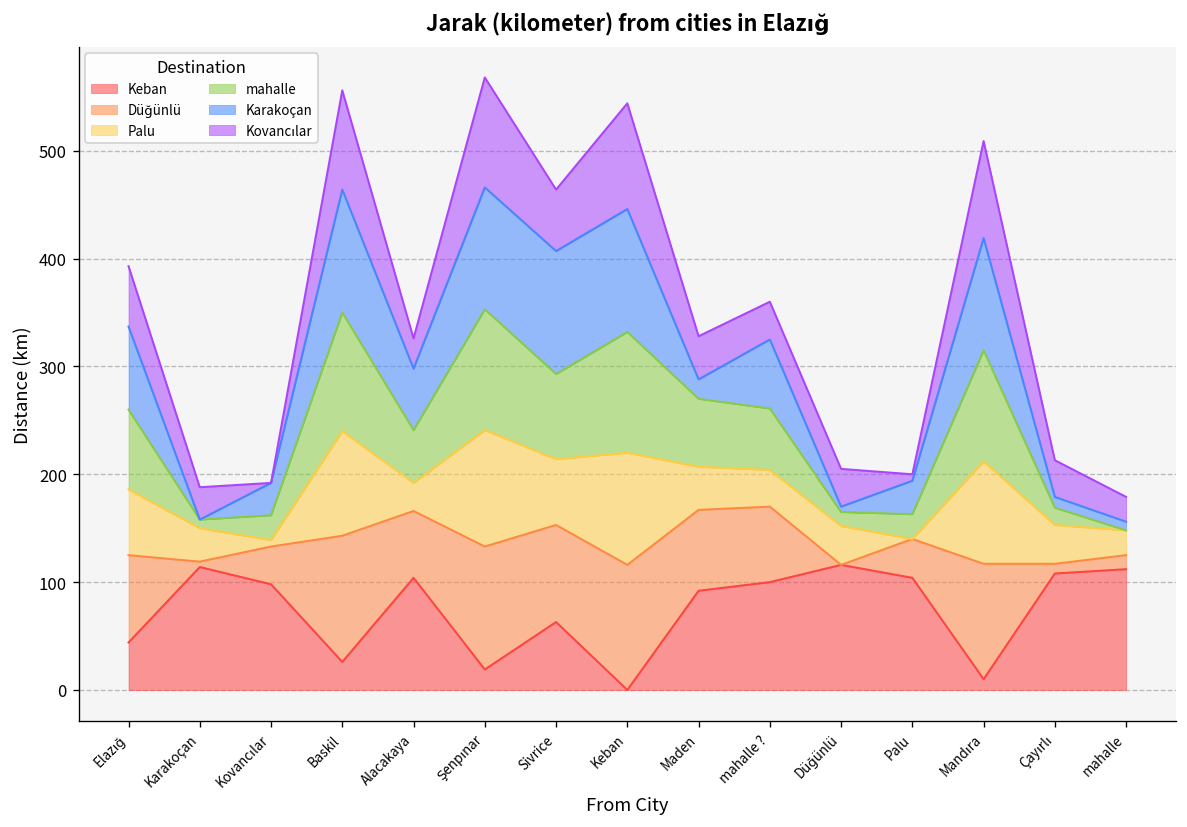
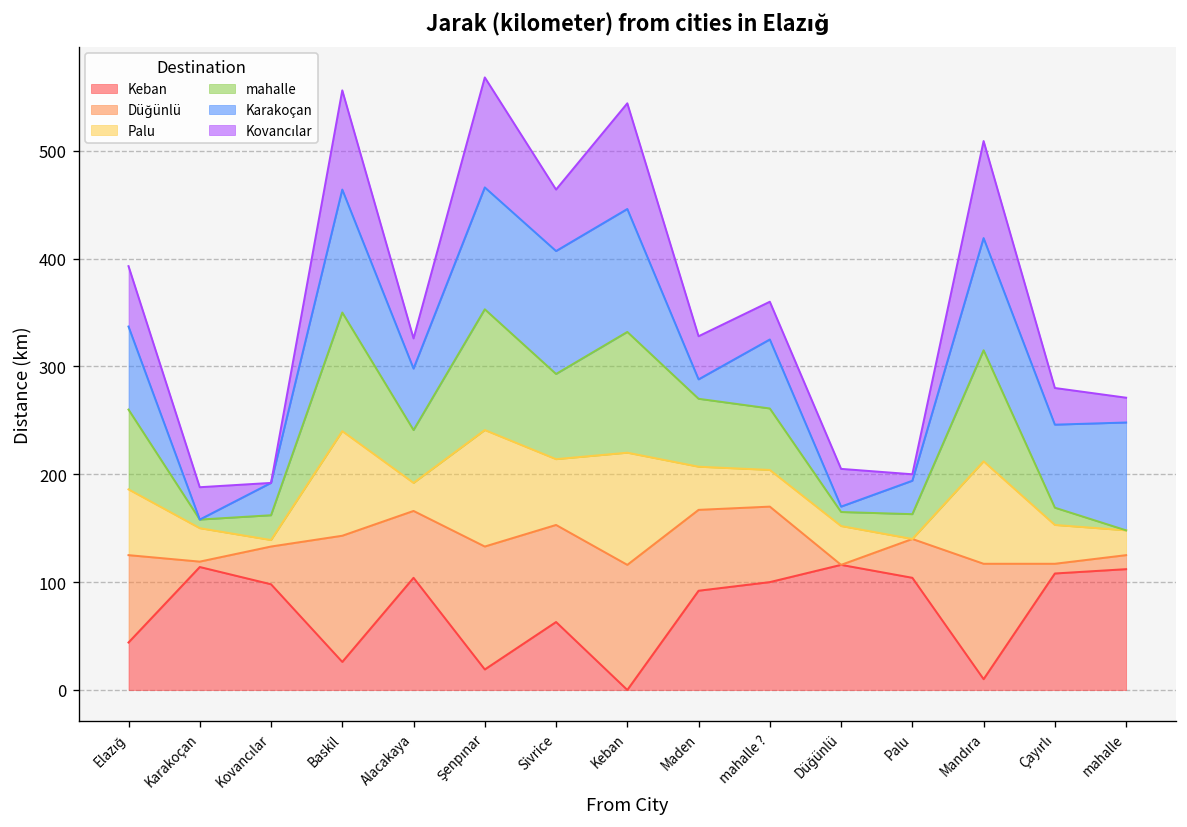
  {
    "mahalle": {
      "Elazığ": 70,
      "Kovancılar": 20,
      "Baskil": 110,
      "Alacakaya": 50,
      "Şenpınar": 110,
      "Sivrice": 80,
      "Keban": 110,
      "Maden": 60,
      "mahalle ?": 60,
      "Düğünlü": 10,
      "Palu": 20,
      "Mandıra": 100,
      "Çayırlı": 20
    },
    "Karakoçan": {
      "Elazığ": 80,
      "Baskil": 110,
      "Alacakaya": 60,
      "Şenpınar": 110,
      "Sivrice": 110,
      "Keban": 110,
      "Maden": 20,
      "mahalle ?": 60,
      "Düğünlü": 10,
      "Palu": 30,
      "Mandıra": 100,
-     "Çayırlı": 10,
-     "mahalle": 10
+     "Çayırlı": 80,
+     "mahalle": 100
    },
    "Kovancılar": {
      "Elazığ": 60,
      "Karakoçan": 30,
      "Baskil": 90,
      "Alacakaya": 30,
      "Şenpınar": 100,
      "Sivrice": 60,
      "Keban": 100,
      "Maden": 40,
      "mahalle ?": 40,
      "Düğünlü": 40,
      "Palu": 10,
      "Mandıra": 90,
      "Çayırlı": 30,
      "mahalle": 20
    }
  }
